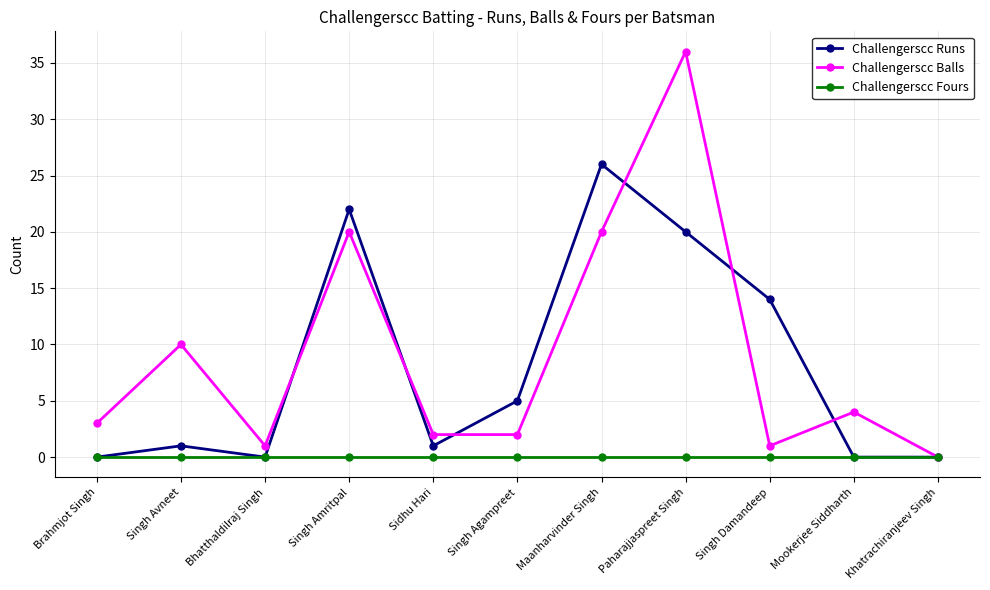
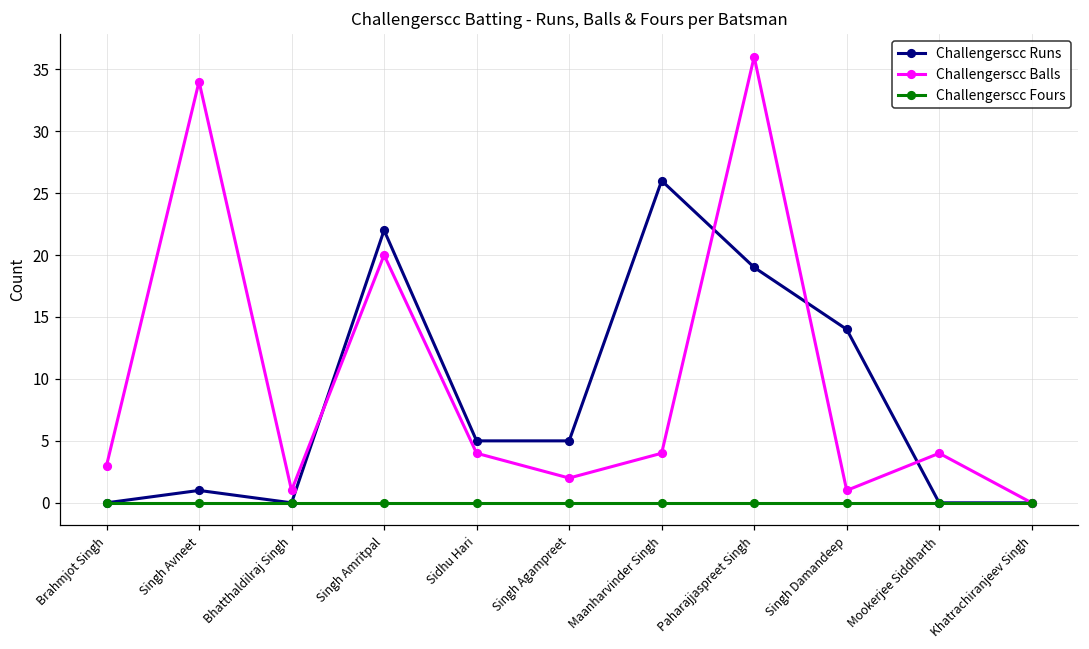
  {
    "Challengerscc Runs": {
      "Singh Avneet": 1,
      "Singh Amritpal": 22,
-     "Sidhu Hari": 1,
+     "Sidhu Hari": 5,
      "Singh Agampreet": 5,
      "Maanharvinder Singh": 26,
-     "Paharajjaspreet Singh": 20,
+     "Paharajjaspreet Singh": 19,
      "Singh Damandeep": 14
    },
    "Challengerscc Balls": {
      "Brahmjot Singh": 3,
-     "Singh Avneet": 10,
+     "Singh Avneet": 34,
      "Bhatthaldilraj Singh": 1,
      "Singh Amritpal": 20,
-     "Sidhu Hari": 2,
+     "Sidhu Hari": 4,
      "Singh Agampreet": 2,
-     "Maanharvinder Singh": 20,
+     "Maanharvinder Singh": 4,
      "Paharajjaspreet Singh": 36,
      "Singh Damandeep": 1,
      "Mookerjee Siddharth": 4
    },
    "Challengerscc Fours": {
      "Singh Avneet": 0,
      "Singh Amritpal": 0,
      "Sidhu Hari": 0,
      "Singh Agampreet": 0,
      "Maanharvinder Singh": 0,
      "Paharajjaspreet Singh": 0,
      "Singh Damandeep": 0
    }
  }
